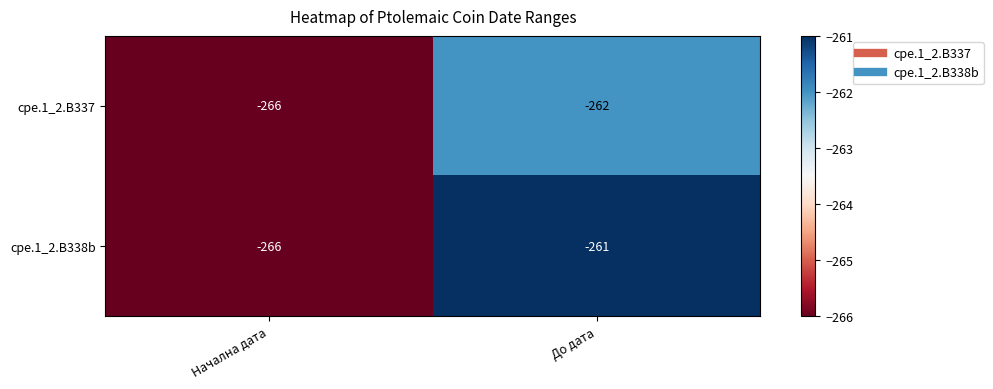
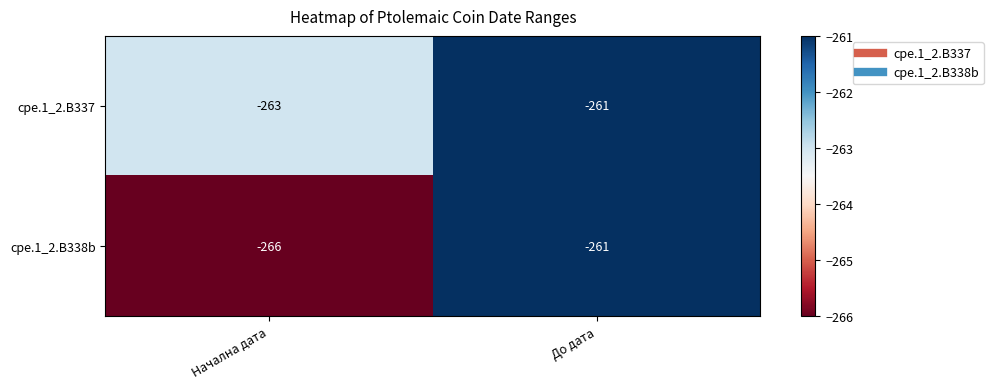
  {
    "cpe.1_2.B337": {
-     "Начална дата": -266,
-     "До дата": -262
+     "Начална дата": -263,
+     "До дата": -261
    },
    "cpe.1_2.B338b": {
      "Начална дата": -266,
      "До дата": -261
    }
  }
